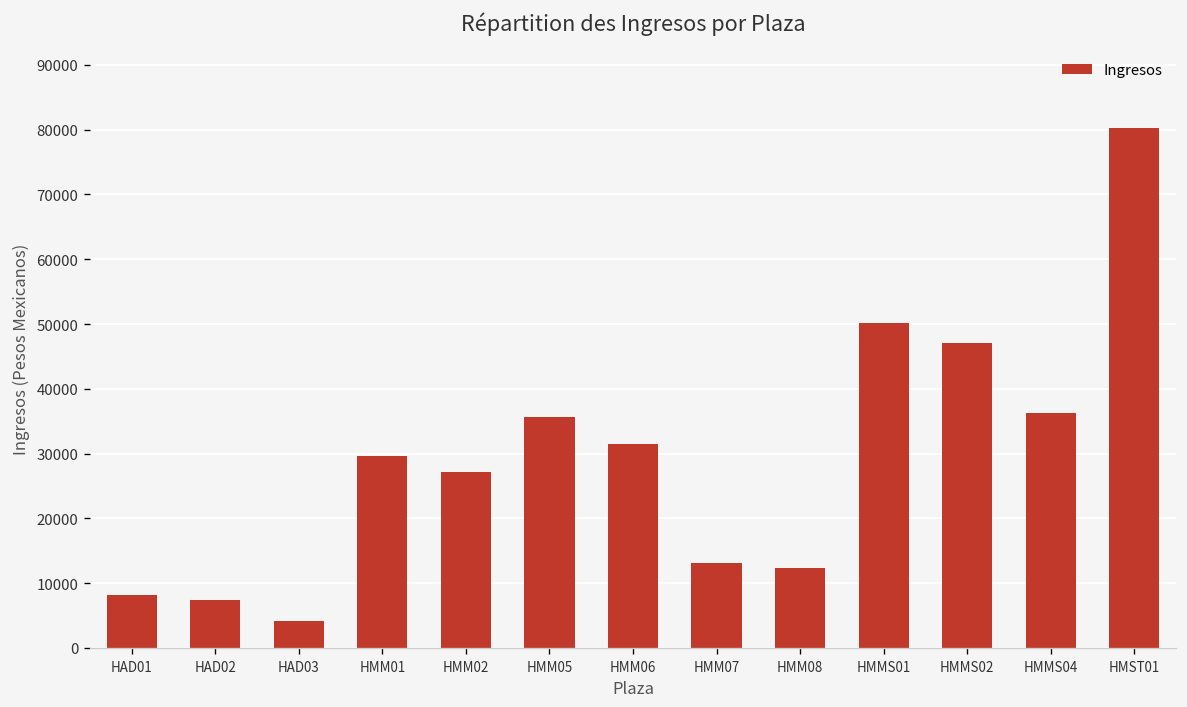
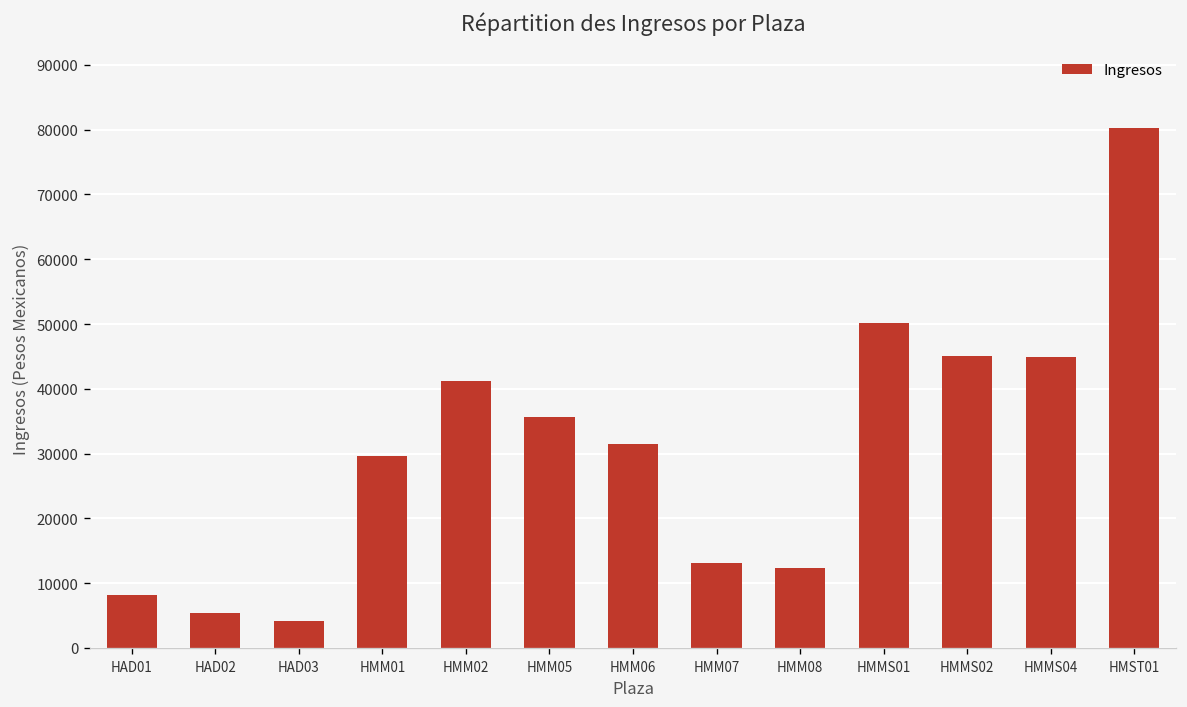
  {
    "HAD01": 8000,
-   "HAD02": 7000,
+   "HAD02": 5000,
    "HAD03": 4000,
    "HMM01": 30000,
-   "HMM02": 27000,
+   "HMM02": 41000,
    "HMM05": 36000,
    "HMM06": 32000,
    "HMM07": 13000,
    "HMM08": 12000,
    "HMMS01": 50000,
-   "HMMS02": 47000,
-   "HMMS04": 36000,
+   "HMMS02": 45000,
+   "HMMS04": 45000,
    "HMST01": 80000
  }
